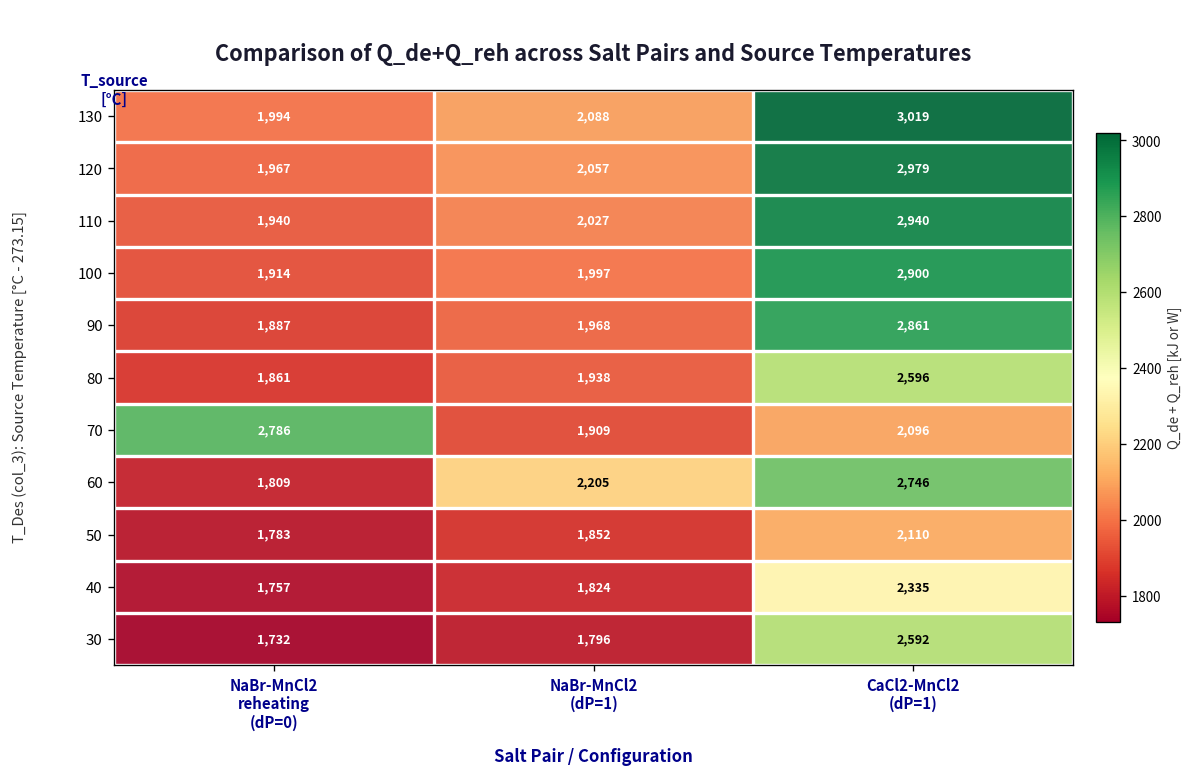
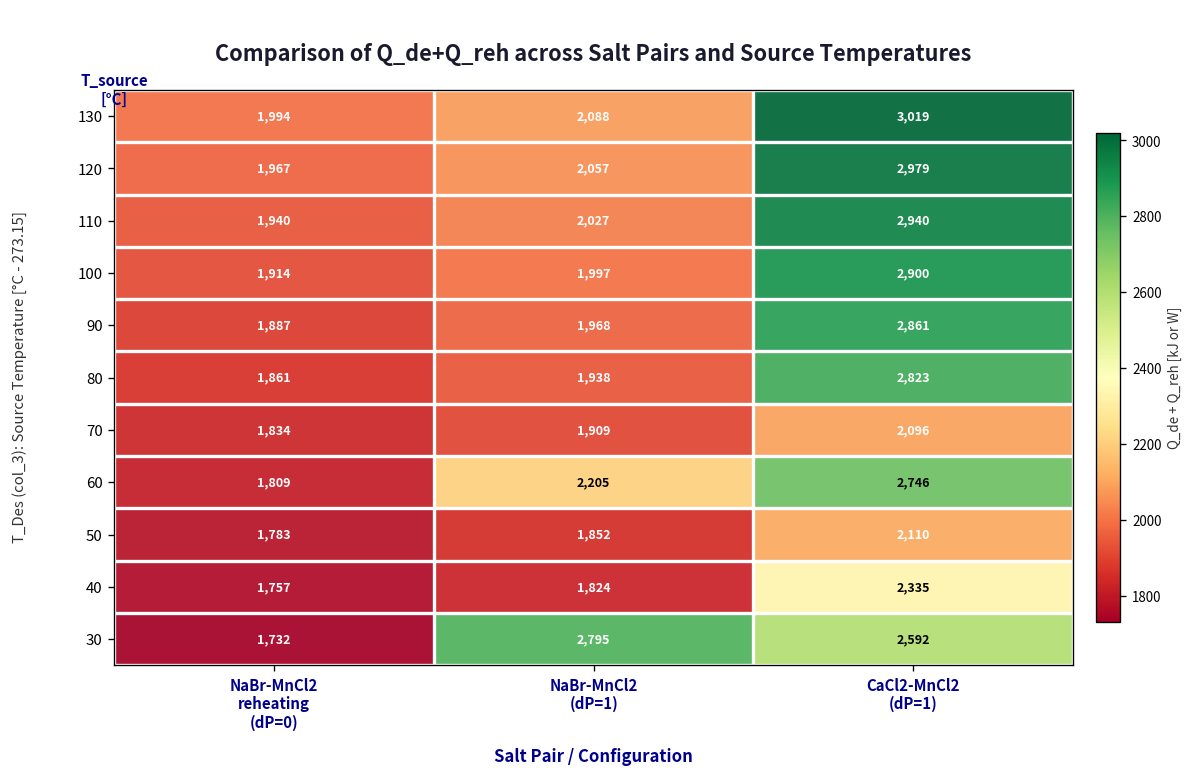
  {
    "130": {
      "NaBr-MnCl2 reheating (dP=0)": "1,994",
      "NaBr-MnCl2 (dP=1)": "2,088",
      "CaCl2-MnCl2 (dP=1)": "3,019"
    },
    "120": {
      "NaBr-MnCl2 reheating (dP=0)": "1,967",
      "NaBr-MnCl2 (dP=1)": "2,057",
      "CaCl2-MnCl2 (dP=1)": "2,979"
    },
    "110": {
      "NaBr-MnCl2 reheating (dP=0)": "1,940",
      "NaBr-MnCl2 (dP=1)": "2,027",
      "CaCl2-MnCl2 (dP=1)": "2,940"
    },
    "100": {
      "NaBr-MnCl2 reheating (dP=0)": "1,914",
      "NaBr-MnCl2 (dP=1)": "1,997",
      "CaCl2-MnCl2 (dP=1)": "2,900"
    },
    "90": {
      "NaBr-MnCl2 reheating (dP=0)": "1,887",
      "NaBr-MnCl2 (dP=1)": "1,968",
      "CaCl2-MnCl2 (dP=1)": "2,861"
    },
    "80": {
      "NaBr-MnCl2 reheating (dP=0)": "1,861",
      "NaBr-MnCl2 (dP=1)": "1,938",
-     "CaCl2-MnCl2 (dP=1)": "2,596"
+     "CaCl2-MnCl2 (dP=1)": "2,823"
    },
    "70": {
-     "NaBr-MnCl2 reheating (dP=0)": "2,786",
+     "NaBr-MnCl2 reheating (dP=0)": "1,834",
      "NaBr-MnCl2 (dP=1)": "1,909",
      "CaCl2-MnCl2 (dP=1)": "2,096"
    },
    "60": {
      "NaBr-MnCl2 reheating (dP=0)": "1,809",
      "NaBr-MnCl2 (dP=1)": "2,205",
      "CaCl2-MnCl2 (dP=1)": "2,746"
    },
    "50": {
      "NaBr-MnCl2 reheating (dP=0)": "1,783",
      "NaBr-MnCl2 (dP=1)": "1,852",
      "CaCl2-MnCl2 (dP=1)": "2,110"
    },
    "40": {
      "NaBr-MnCl2 reheating (dP=0)": "1,757",
      "NaBr-MnCl2 (dP=1)": "1,824",
      "CaCl2-MnCl2 (dP=1)": "2,335"
    },
    "30": {
      "NaBr-MnCl2 reheating (dP=0)": "1,732",
-     "NaBr-MnCl2 (dP=1)": "1,796",
+     "NaBr-MnCl2 (dP=1)": "2,795",
      "CaCl2-MnCl2 (dP=1)": "2,592"
    }
  }
